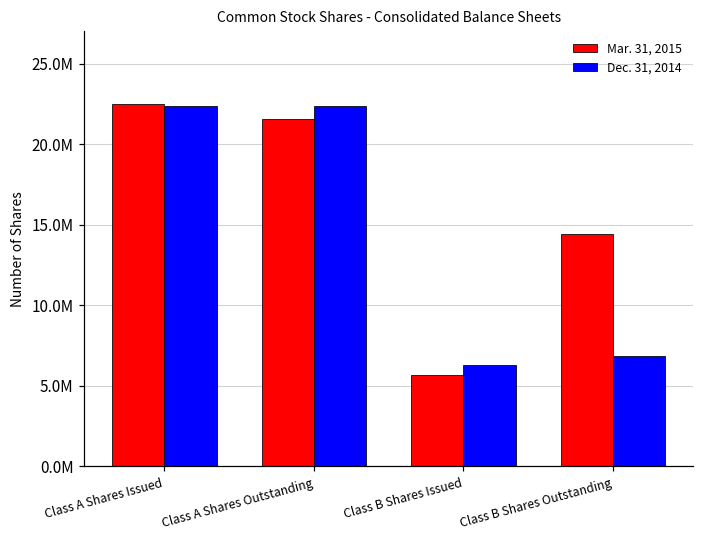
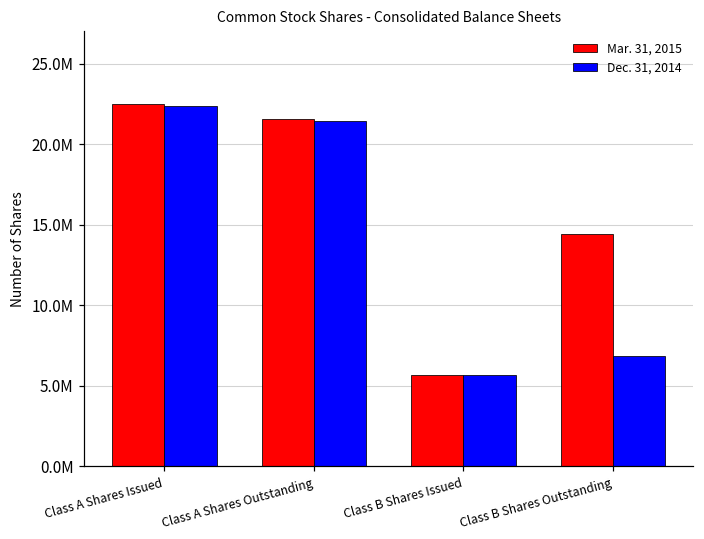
  {
    "Mar. 31, 2015": {
      "Class A Shares Issued": 22500000,
      "Class A Shares Outstanding": 21600000,
      "Class B Shares Issued": 5600000,
      "Class B Shares Outstanding": 14400000
    },
    "Dec. 31, 2014": {
      "Class A Shares Issued": 22400000,
-     "Class A Shares Outstanding": 22300000,
-     "Class B Shares Issued": 6300000,
+     "Class A Shares Outstanding": 21400000,
+     "Class B Shares Issued": 5600000,
      "Class B Shares Outstanding": 6800000
    }
  }
